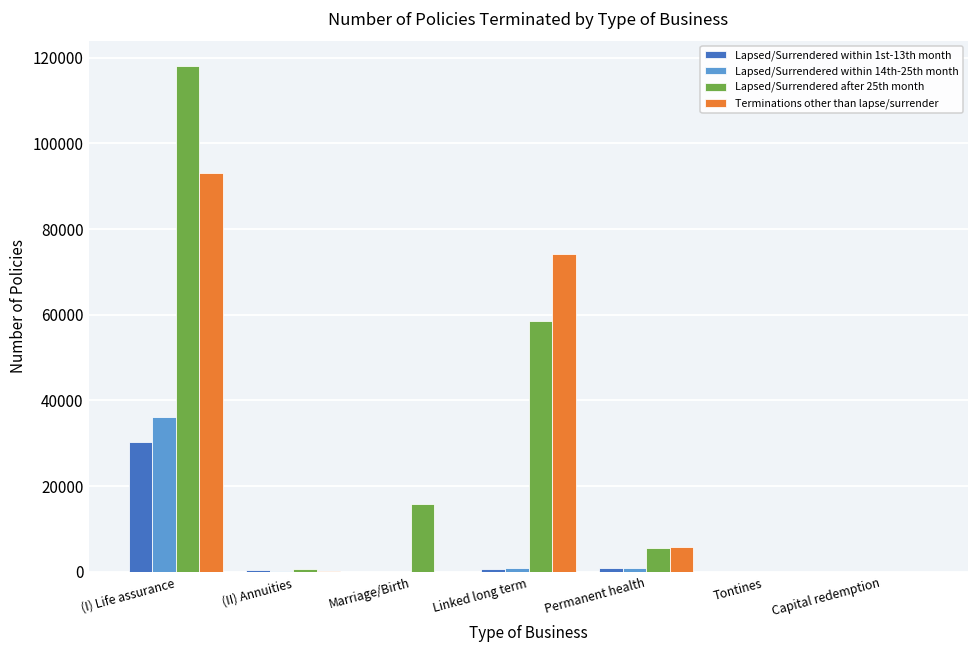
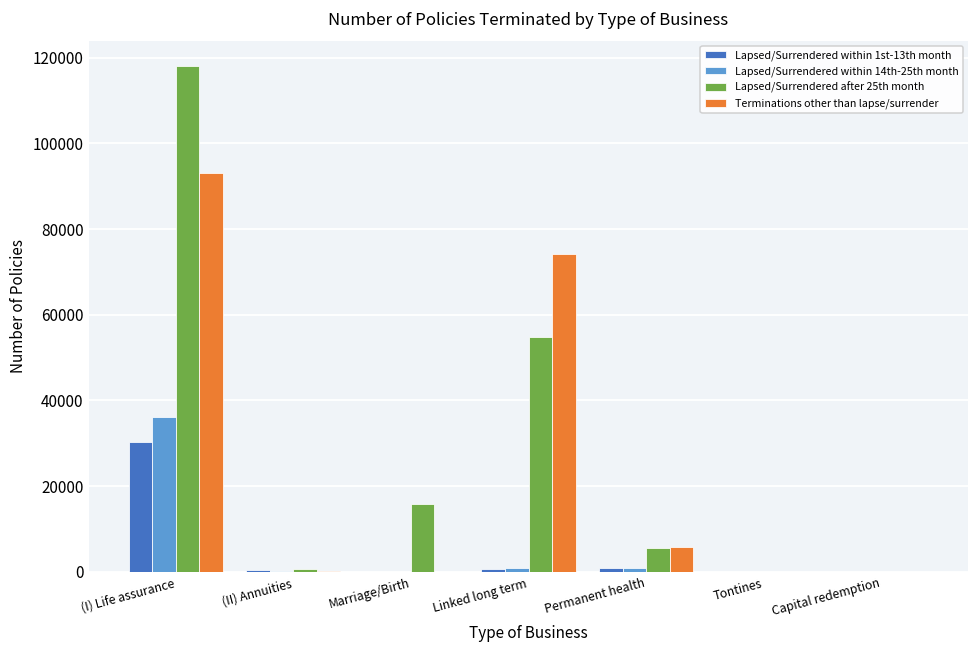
  {
    "Lapsed/Surrendered after 25th month": {
      "(I) Life assurance": 118000,
      "(II) Annuities": 1000,
      "Marriage/Birth": 16000,
-     "Linked long term": 59000,
+     "Linked long term": 55000,
      "Permanent health": 6000,
      "Tontines": 0,
      "Capital redemption": 0
    },
    "Terminations other than lapse/surrender": {
      "(I) Life assurance": 93000,
      "Linked long term": 74000,
      "Permanent health": 6000,
      "Tontines": 0,
      "Capital redemption": 0
    }
  }
